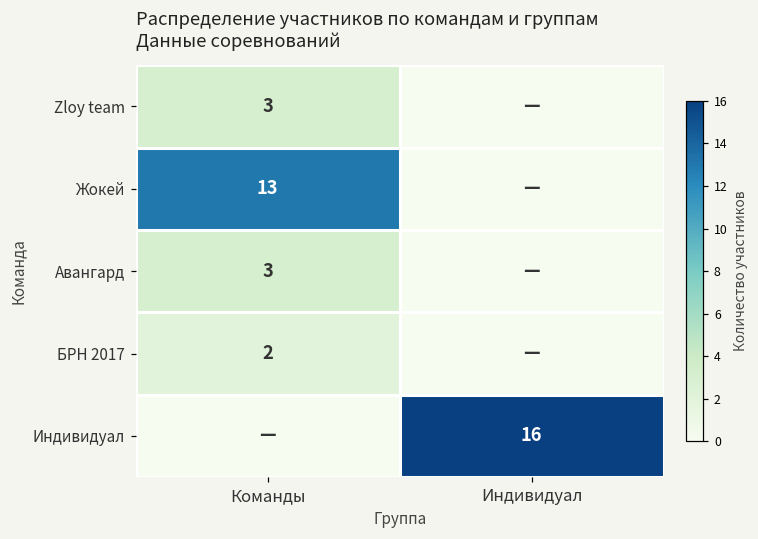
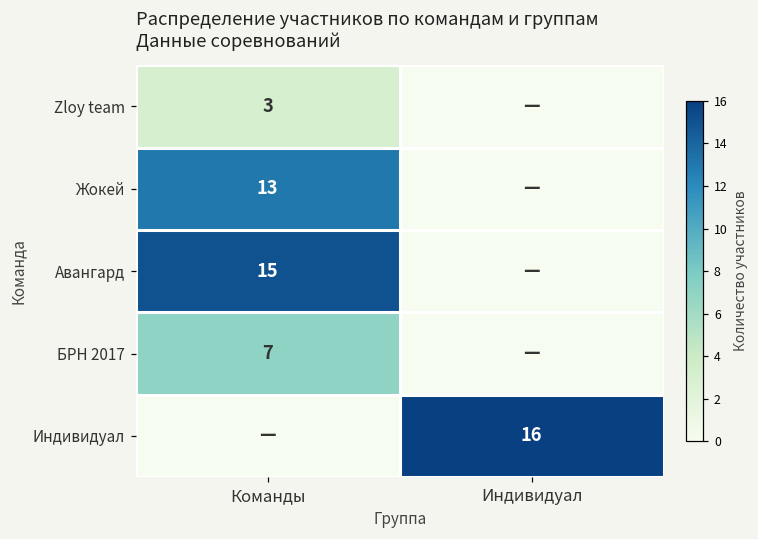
  {
    "Zloy team": {
      "Команды": 3
    },
    "Жокей": {
      "Команды": 13
    },
    "Авангард": {
-     "Команды": 3
+     "Команды": 15
    },
    "БРН 2017": {
-     "Команды": 2
+     "Команды": 7
    },
    "Индивидуал": {
      "Индивидуал": 16
    }
  }
